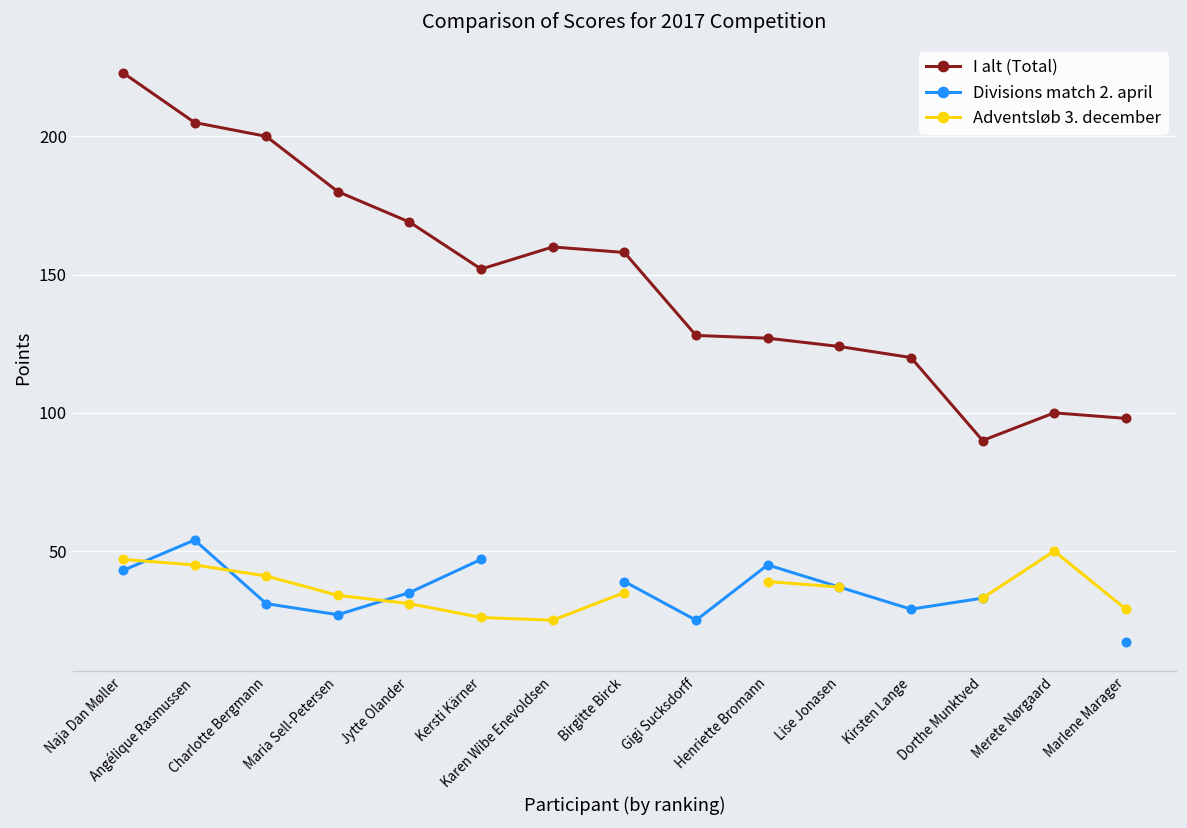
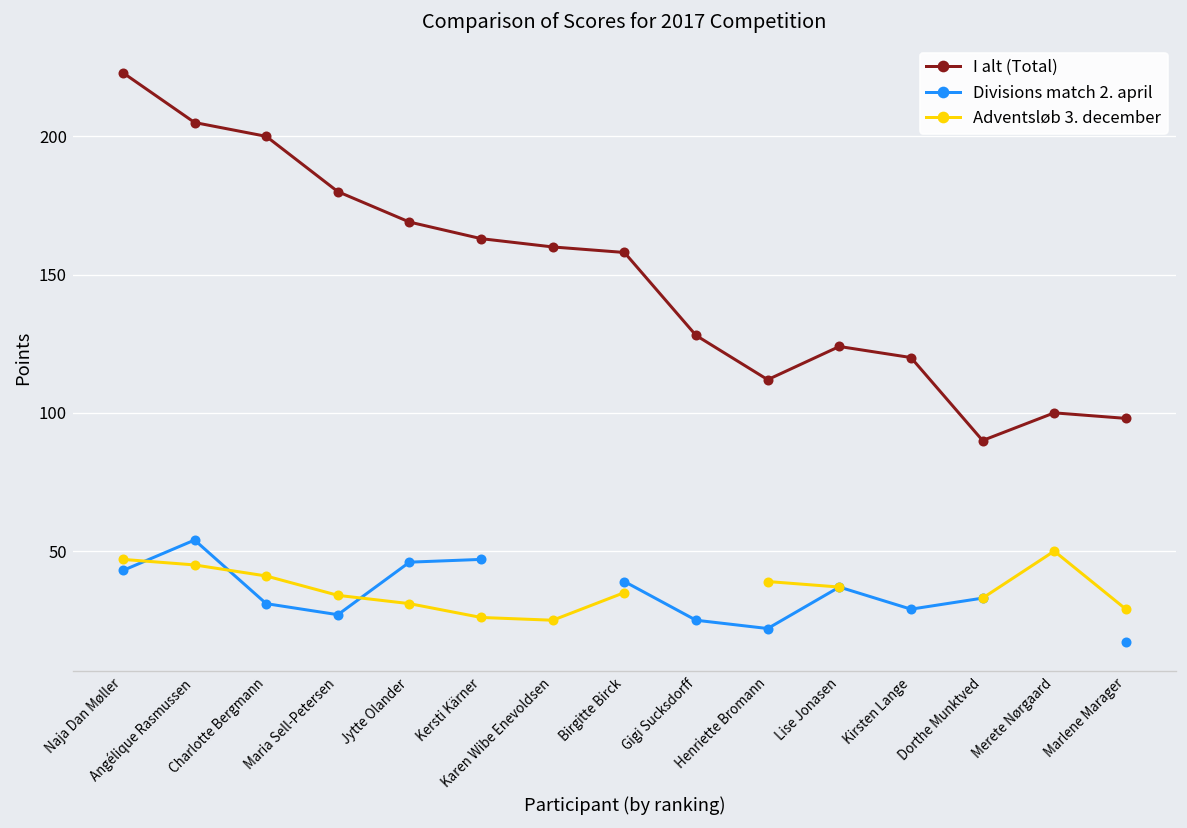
  {
    "I alt (Total)": {
      "Naja Dan Møller": 223,
      "Angélique Rasmussen": 205,
      "Charlotte Bergmann": 200,
      "Maria Sell-Petersen": 180,
      "Jytte Olander": 169,
-     "Kersti Kärner": 152,
+     "Kersti Kärner": 163,
      "Karen Wibe Enevoldsen": 160,
      "Birgitte Birck": 158,
      "Gigi Sucksdorff": 128,
-     "Henriette Bromann": 127,
+     "Henriette Bromann": 112,
      "Lise Jonasen": 124,
      "Kirsten Lange": 120,
      "Dorthe Munktved": 90,
      "Merete Nørgaard": 100,
      "Marlene Marager": 98
    },
    "Divisions match 2. april": {
      "Naja Dan Møller": 43,
      "Angélique Rasmussen": 54,
      "Charlotte Bergmann": 31,
      "Maria Sell-Petersen": 27,
-     "Jytte Olander": 35,
+     "Jytte Olander": 46,
      "Kersti Kärner": 47,
      "Birgitte Birck": 39,
      "Gigi Sucksdorff": 25,
-     "Henriette Bromann": 45,
+     "Henriette Bromann": 22,
      "Kirsten Lange": 29,
      "Marlene Marager": 17
    },
    "Adventsløb 3. december": {
      "Naja Dan Møller": 47,
      "Angélique Rasmussen": 45,
      "Charlotte Bergmann": 41,
      "Maria Sell-Petersen": 34,
      "Jytte Olander": 31,
      "Kersti Kärner": 26,
      "Karen Wibe Enevoldsen": 25,
      "Birgitte Birck": 35,
      "Henriette Bromann": 39,
      "Merete Nørgaard": 50,
      "Marlene Marager": 29
    }
  }
